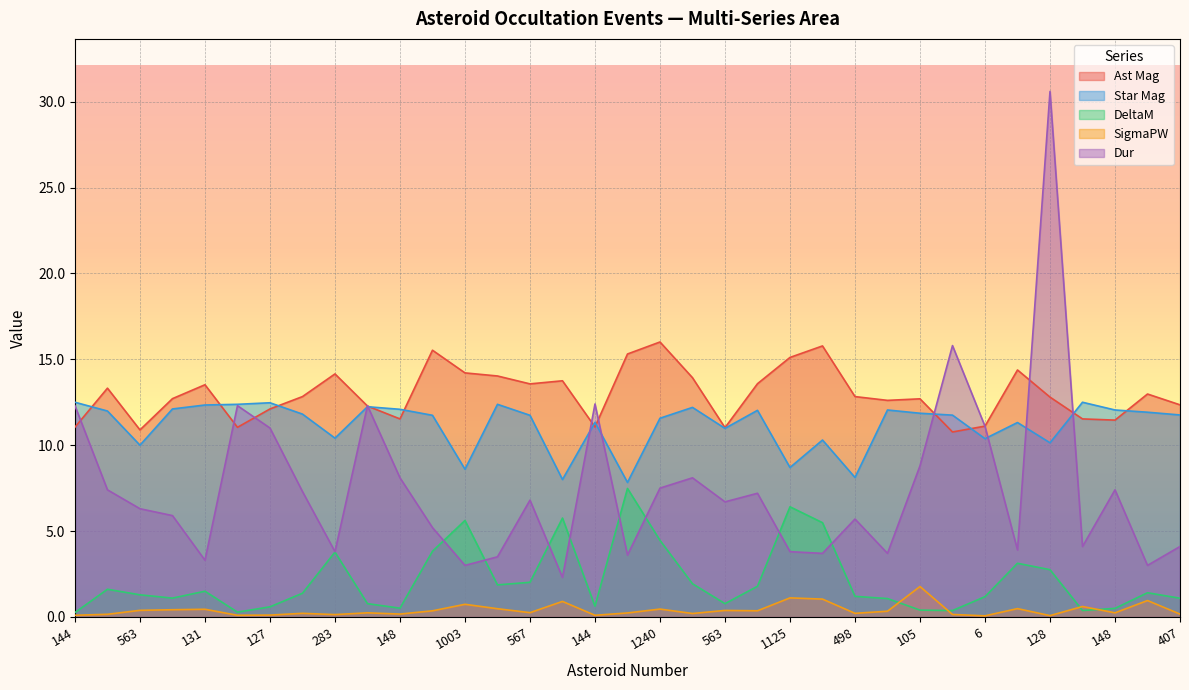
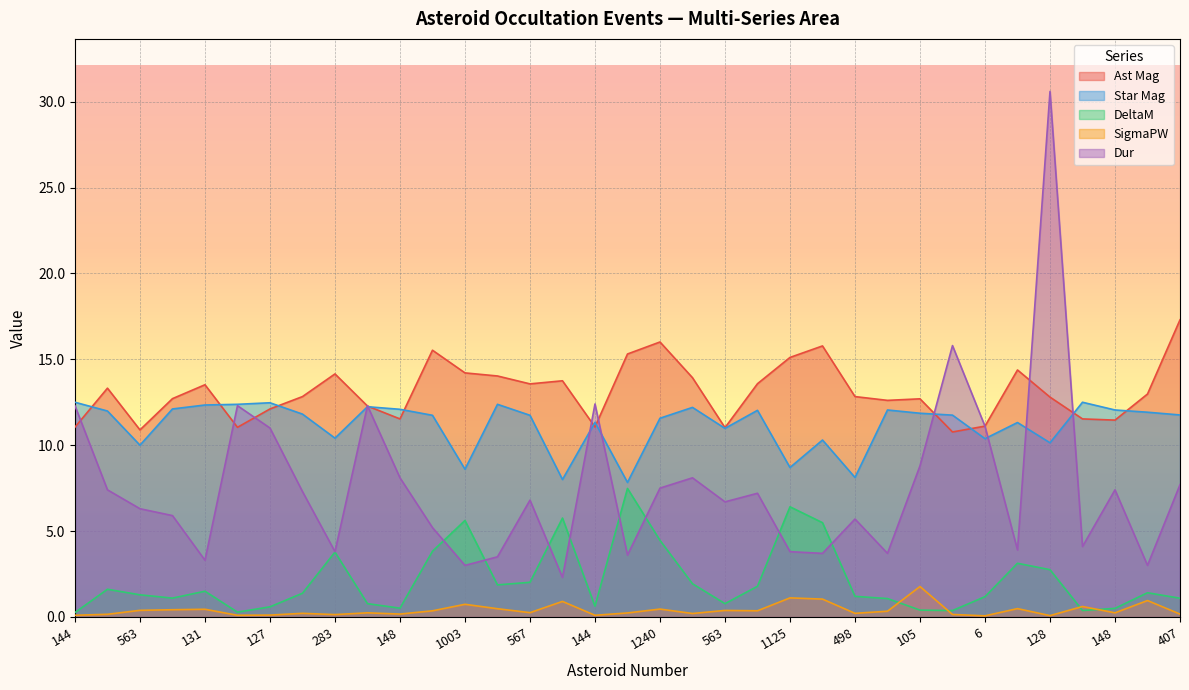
  {
    "Ast Mag": {
      "131": 13.5,
      "127": 12.1,
      "283": 14.2,
      "1003": 14.2,
      "567": 13.6,
      "1240": 16.0,
      "1125": 15.1,
      "498": 12.8,
      "105": 12.7,
      "128": 12.8,
-     "407": 12.4
+     "407": 17.3
    },
    "Star Mag": {
      "131": 12.3,
      "127": 12.5,
      "283": 10.4,
      "1003": 8.6,
      "567": 11.7,
      "1240": 11.6,
      "1125": 8.7,
      "498": 8.1,
      "105": 11.9,
      "6": 10.4,
      "128": 10.1,
      "407": 11.8
    },
    "DeltaM": {
      "131": 1.5,
      "127": 0.6,
      "1003": 5.6,
      "567": 2.0,
      "1240": 4.5,
      "1125": 6.4,
      "498": 1.2,
      "105": 0.4,
      "6": 1.2,
      "128": 2.8,
      "407": 1.1
    },
    "SigmaPW": {
      "131": 0.4,
      "127": 0.1,
      "283": 0.1,
      "1003": 0.7,
      "567": 0.2,
      "1240": 0.5,
      "1125": 1.1,
      "498": 0.2,
      "105": 1.8,
      "6": 0.1,
      "128": 0.1,
      "407": 0.2
    },
    "Dur": {
      "131": 3.3,
      "127": 11.0,
      "1003": 3.0,
      "567": 6.8,
      "1240": 7.5,
      "1125": 3.8,
      "498": 5.7,
      "105": 8.8,
      "128": 30.6,
-     "407": 4.1
+     "407": 7.7
    }
  }
